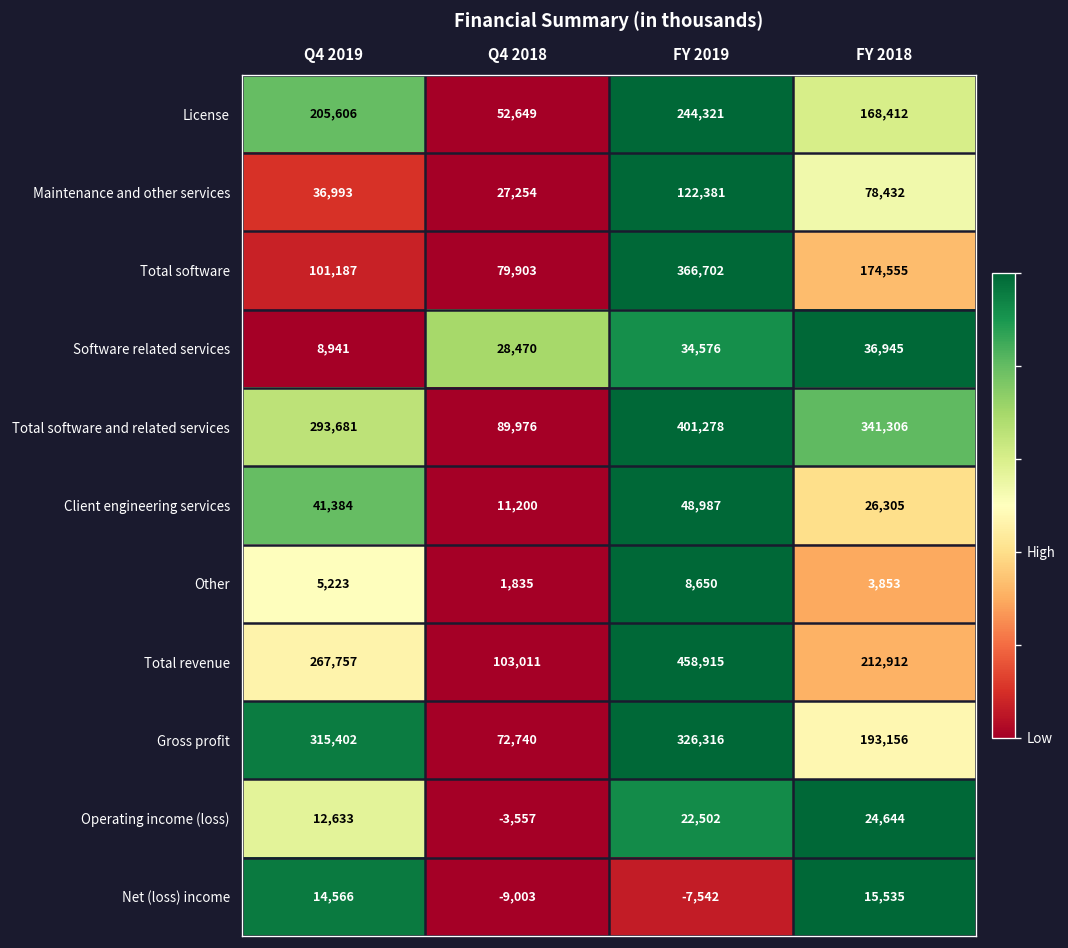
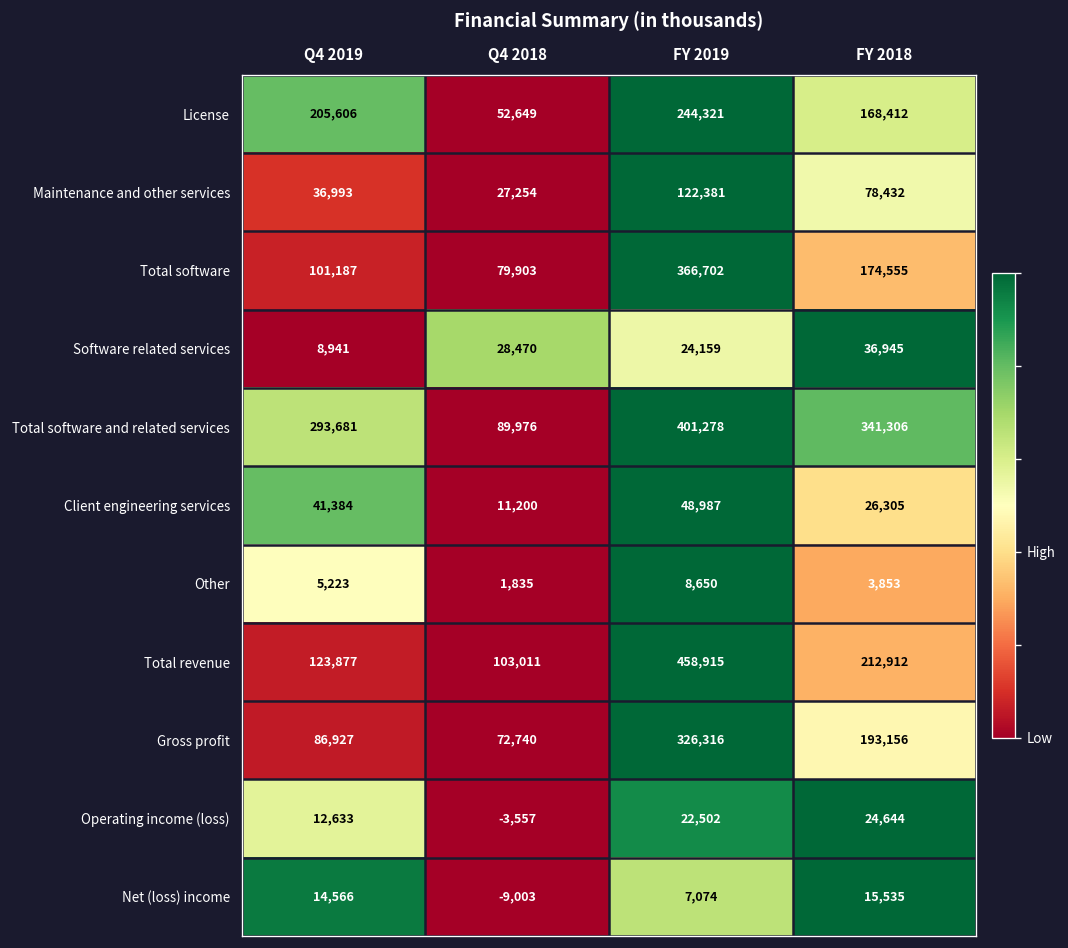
  {
    "License": {
      "Q4 2019": "205,606",
      "Q4 2018": "52,649",
      "FY 2019": "244,321",
      "FY 2018": "168,412"
    },
    "Maintenance and other services": {
      "Q4 2019": "36,993",
      "Q4 2018": "27,254",
      "FY 2019": "122,381",
      "FY 2018": "78,432"
    },
    "Total software": {
      "Q4 2019": "101,187",
      "Q4 2018": "79,903",
      "FY 2019": "366,702",
      "FY 2018": "174,555"
    },
    "Software related services": {
      "Q4 2019": "8,941",
      "Q4 2018": "28,470",
-     "FY 2019": "34,576",
+     "FY 2019": "24,159",
      "FY 2018": "36,945"
    },
    "Total software and related services": {
      "Q4 2019": "293,681",
      "Q4 2018": "89,976",
      "FY 2019": "401,278",
      "FY 2018": "341,306"
    },
    "Client engineering services": {
      "Q4 2019": "41,384",
      "Q4 2018": "11,200",
      "FY 2019": "48,987",
      "FY 2018": "26,305"
    },
    "Other": {
      "Q4 2019": "5,223",
      "Q4 2018": "1,835",
      "FY 2019": "8,650",
      "FY 2018": "3,853"
    },
    "Total revenue": {
-     "Q4 2019": "267,757",
+     "Q4 2019": "123,877",
      "Q4 2018": "103,011",
      "FY 2019": "458,915",
      "FY 2018": "212,912"
    },
    "Gross profit": {
-     "Q4 2019": "315,402",
+     "Q4 2019": "86,927",
      "Q4 2018": "72,740",
      "FY 2019": "326,316",
      "FY 2018": "193,156"
    },
    "Operating income (loss)": {
      "Q4 2019": "12,633",
      "Q4 2018": "-3,557",
      "FY 2019": "22,502",
      "FY 2018": "24,644"
    },
    "Net (loss) income": {
      "Q4 2019": "14,566",
      "Q4 2018": "-9,003",
-     "FY 2019": "-7,542",
+     "FY 2019": "7,074",
      "FY 2018": "15,535"
    }
  }
